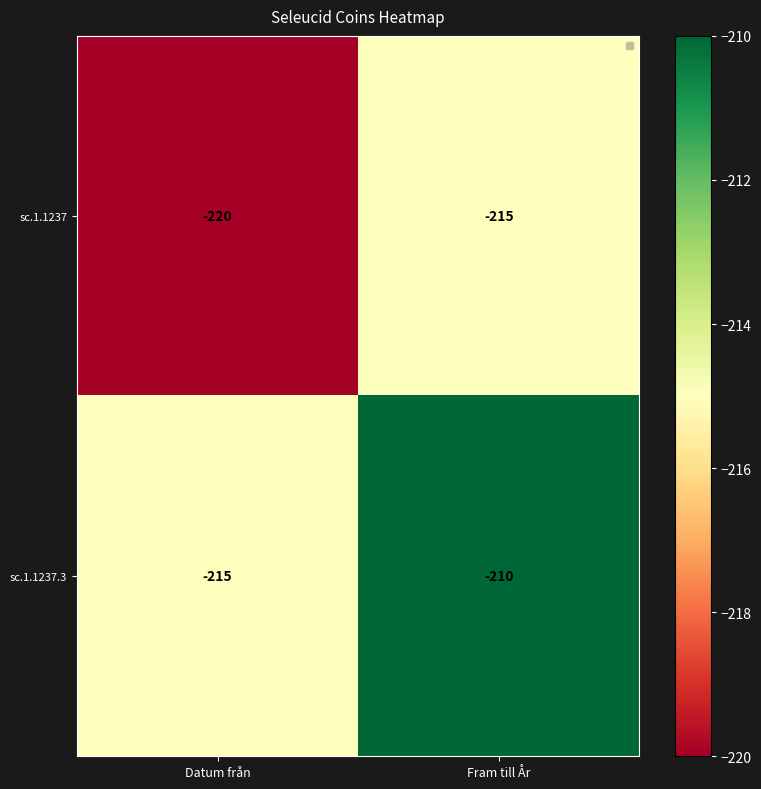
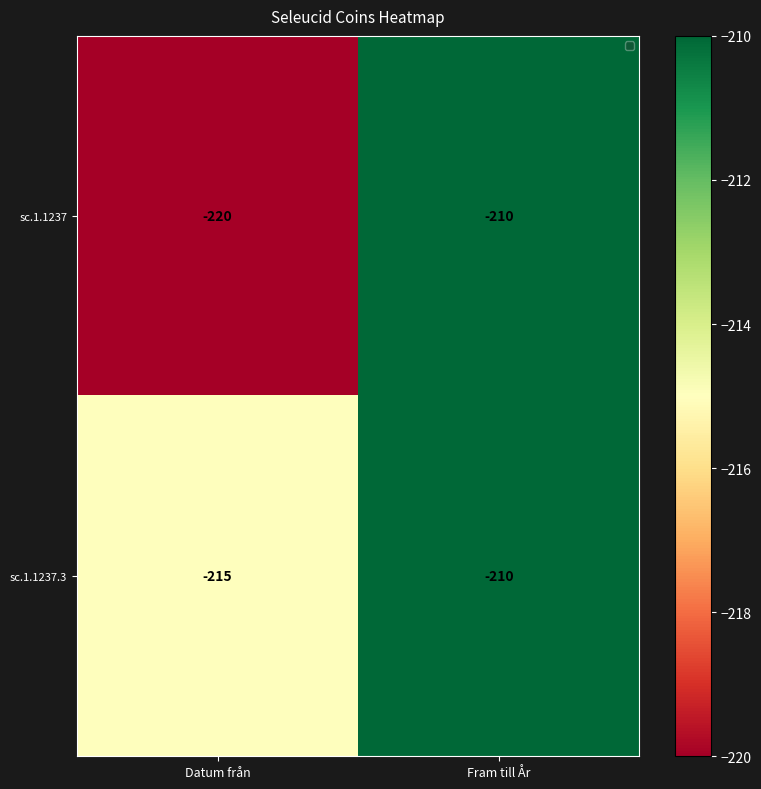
  {
    "sc.1.1237": {
      "Datum från": -220,
-     "Fram till År": -215
+     "Fram till År": -210
    },
    "sc.1.1237.3": {
      "Datum från": -215,
      "Fram till År": -210
    }
  }
